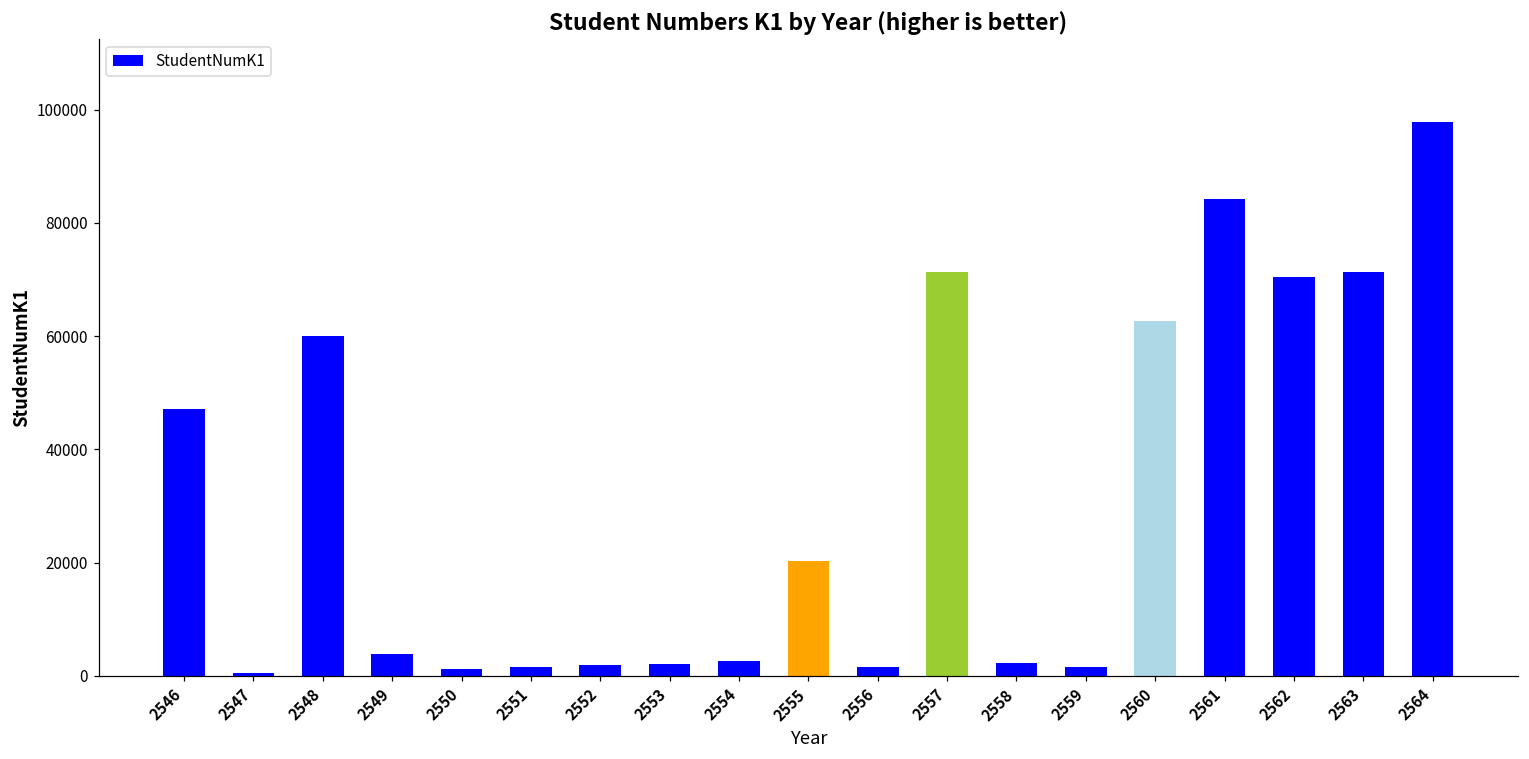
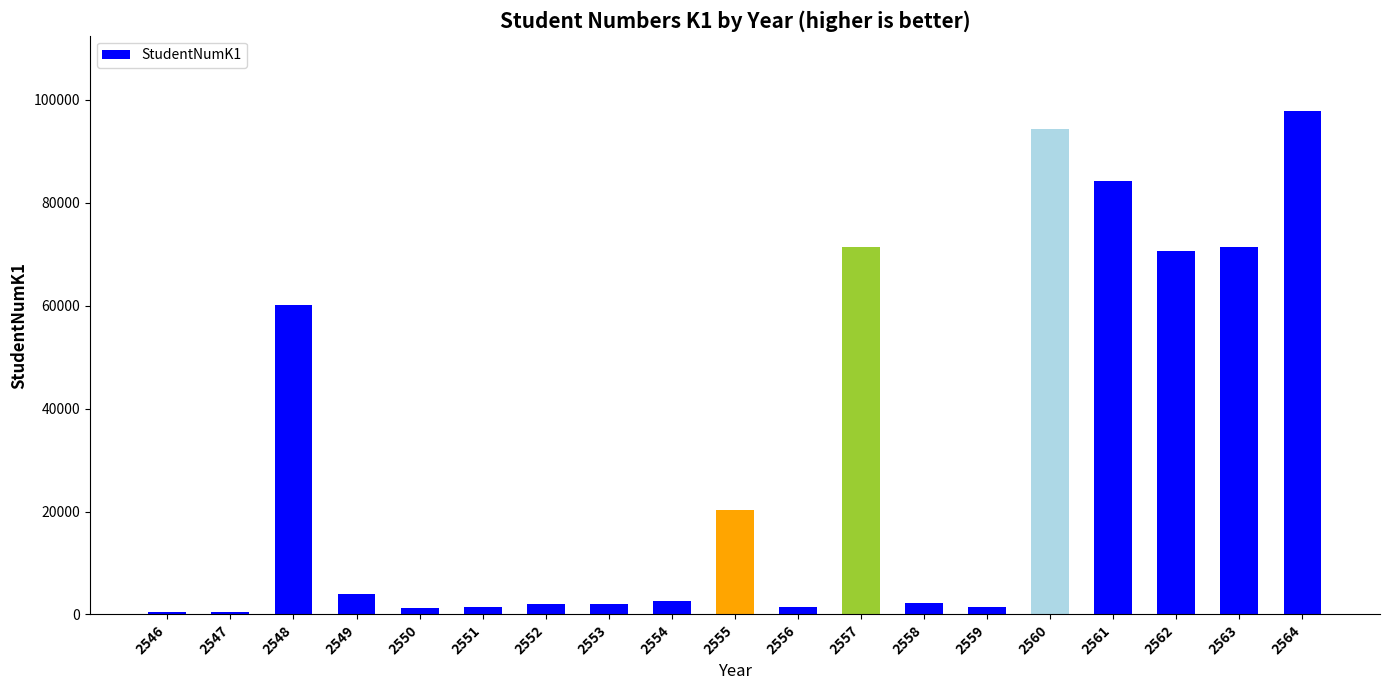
  {
-   "2546": 47000,
+   "2546": 0,
    "2547": 1000,
    "2548": 60000,
    "2549": 4000,
    "2550": 1000,
    "2551": 2000,
    "2552": 2000,
    "2553": 2000,
    "2554": 3000,
    "2555": 20000,
    "2556": 2000,
    "2557": 71000,
    "2558": 2000,
    "2559": 2000,
-   "2560": 63000,
+   "2560": 94000,
    "2561": 84000,
    "2562": 71000,
    "2563": 71000,
    "2564": 98000
  }
